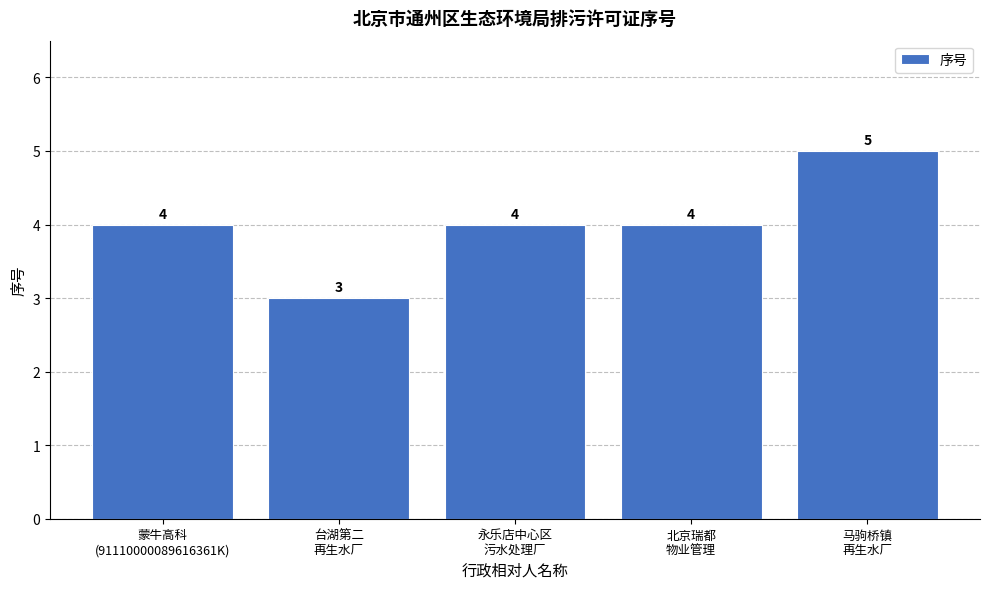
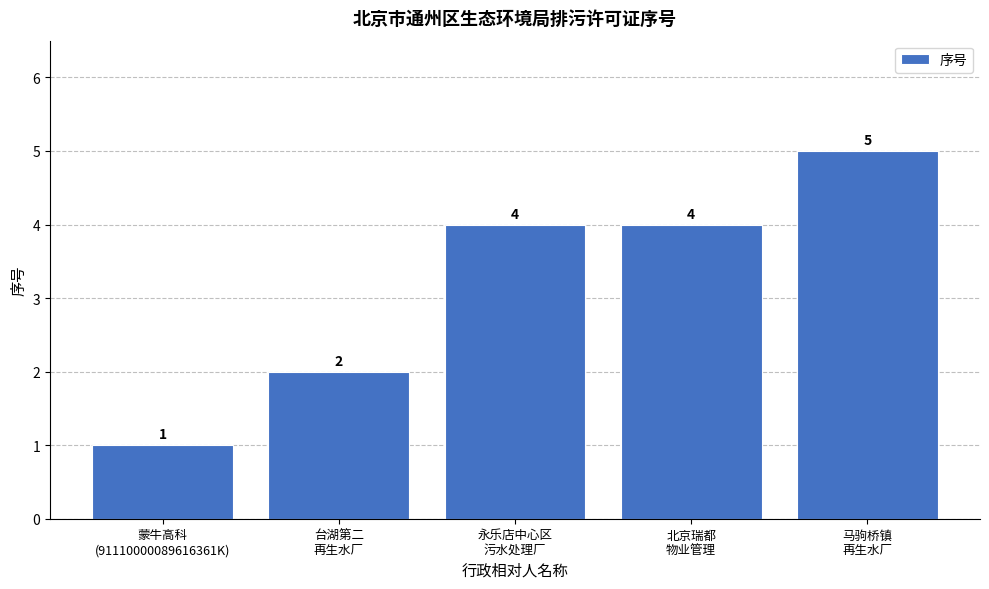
  {
-   "蒙牛高科 (91110000089616361K)": 4,
-   "台湖第二 再生水厂": 3,
+   "蒙牛高科 (91110000089616361K)": 1,
+   "台湖第二 再生水厂": 2,
    "永乐店中心区 污水处理厂": 4,
    "北京瑞都 物业管理": 4,
    "马驹桥镇 再生水厂": 5
  }
